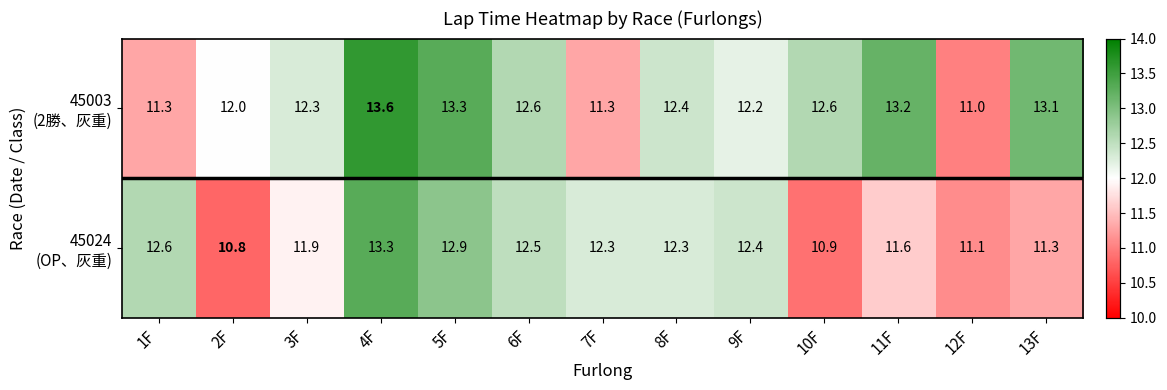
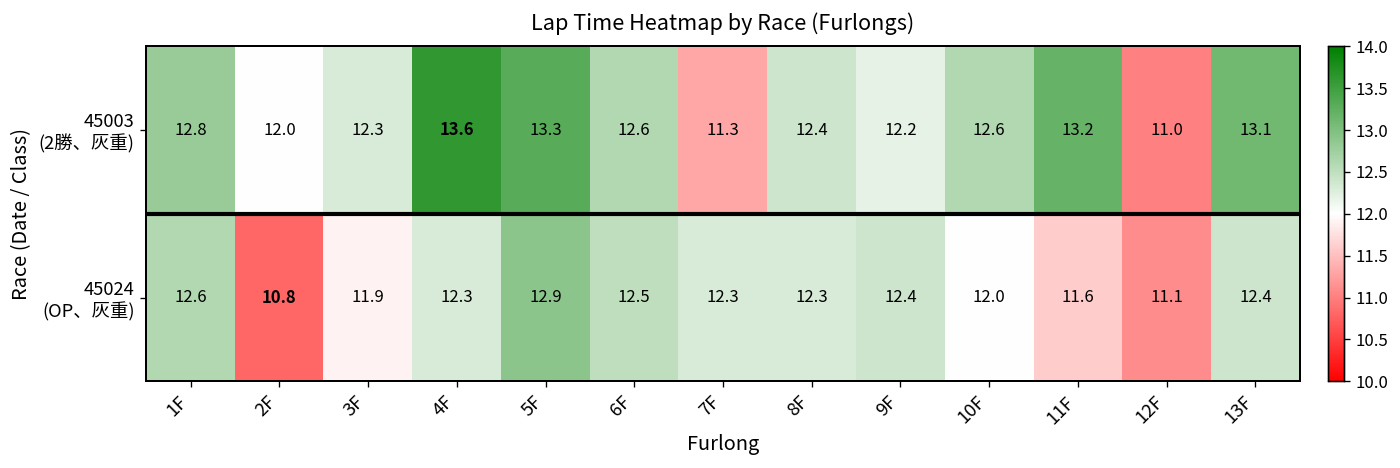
  {
    "45003 (2勝、灰重)": {
-     "1F": 11.3,
+     "1F": 12.8,
      "2F": 12.0,
      "3F": 12.3,
      "4F": 13.6,
      "5F": 13.3,
      "6F": 12.6,
      "7F": 11.3,
      "8F": 12.4,
      "9F": 12.2,
      "10F": 12.6,
      "11F": 13.2,
      "12F": 11.0,
      "13F": 13.1
    },
    "45024 (OP、灰重)": {
      "1F": 12.6,
      "2F": 10.8,
      "3F": 11.9,
-     "4F": 13.3,
+     "4F": 12.3,
      "5F": 12.9,
      "6F": 12.5,
      "7F": 12.3,
      "8F": 12.3,
      "9F": 12.4,
-     "10F": 10.9,
+     "10F": 12.0,
      "11F": 11.6,
      "12F": 11.1,
-     "13F": 11.3
+     "13F": 12.4
    }
  }
